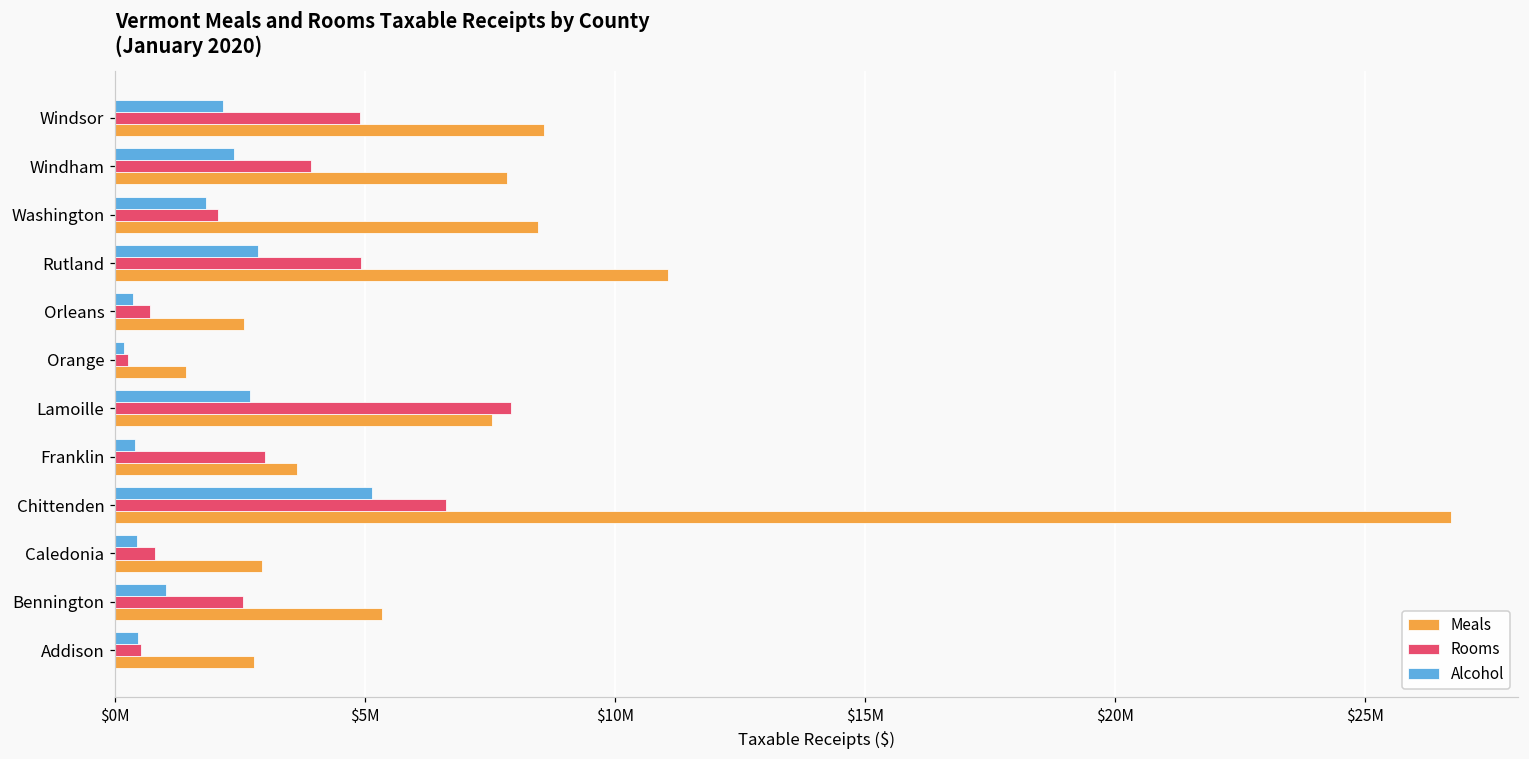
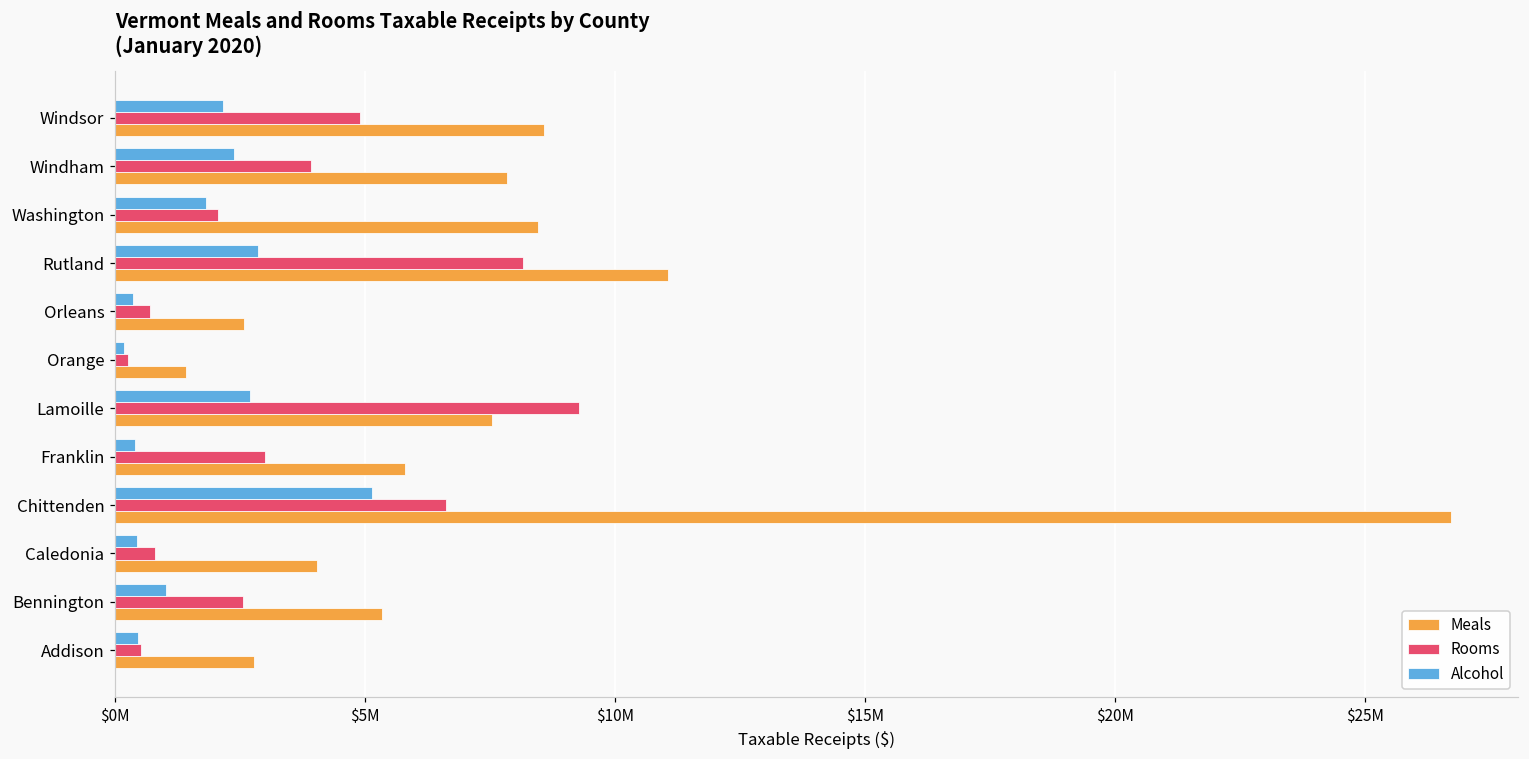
  {
    "Meals": {
      "Windsor": "$8600000",
      "Windham": "$7800000",
      "Washington": "$8500000",
      "Rutland": "$11100000",
      "Orleans": "$2600000",
      "Orange": "$1400000",
      "Lamoille": "$7500000",
-     "Franklin": "$3600000",
+     "Franklin": "$5800000",
      "Chittenden": "$26700000",
-     "Caledonia": "$2900000",
+     "Caledonia": "$4000000",
      "Bennington": "$5300000",
      "Addison": "$2800000"
    },
    "Rooms": {
      "Windsor": "$4900000",
      "Windham": "$3900000",
      "Washington": "$2100000",
-     "Rutland": "$4900000",
+     "Rutland": "$8200000",
      "Orleans": "$700000",
      "Orange": "$300000",
-     "Lamoille": "$7900000",
+     "Lamoille": "$9300000",
      "Franklin": "$3000000",
      "Chittenden": "$6600000",
      "Caledonia": "$800000",
      "Bennington": "$2600000",
      "Addison": "$500000"
    },
    "Alcohol": {
      "Windsor": "$2200000",
      "Windham": "$2400000",
      "Washington": "$1800000",
      "Rutland": "$2900000",
      "Orleans": "$400000",
      "Orange": "$200000",
      "Lamoille": "$2700000",
      "Franklin": "$400000",
      "Chittenden": "$5100000",
      "Caledonia": "$400000",
      "Bennington": "$1000000",
      "Addison": "$500000"
    }
  }
